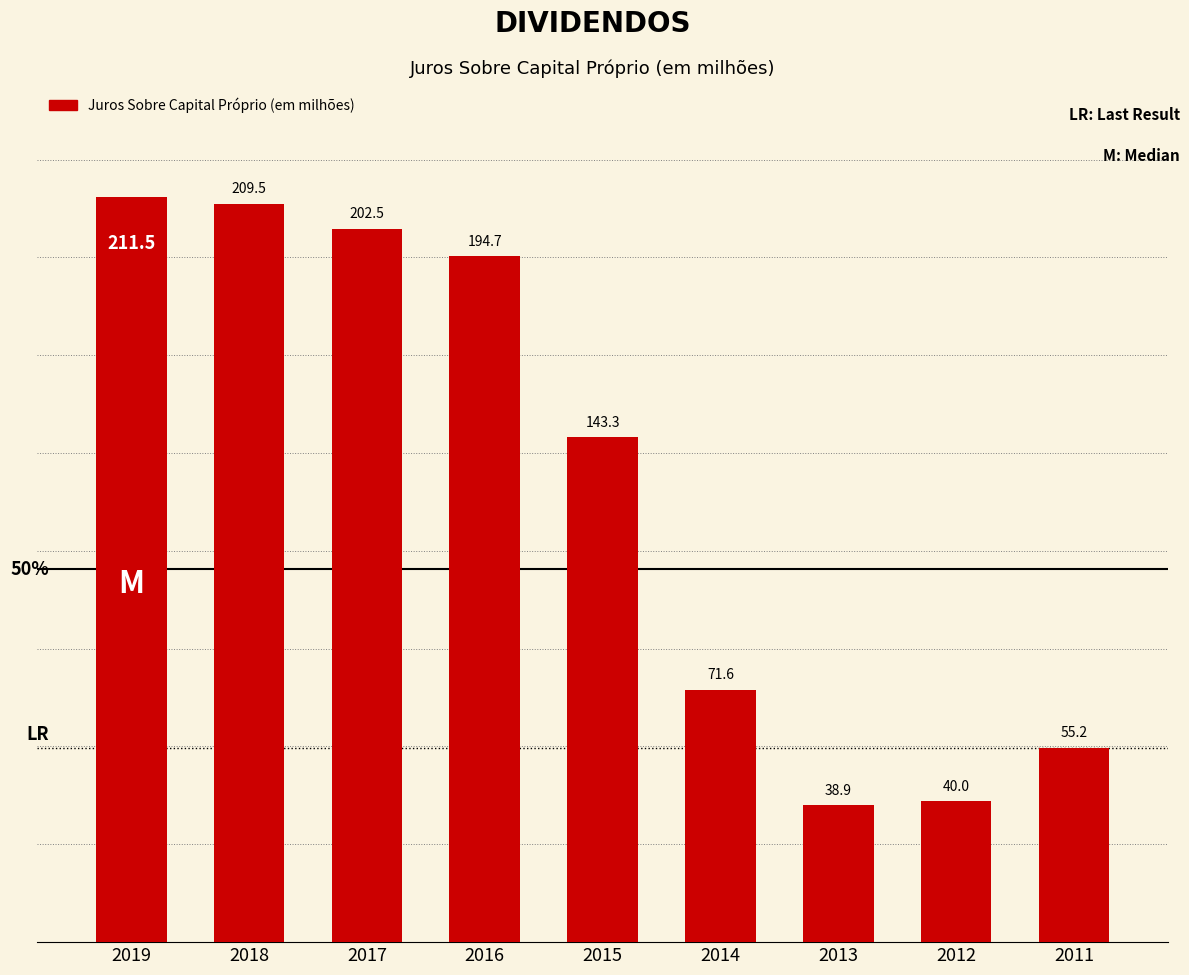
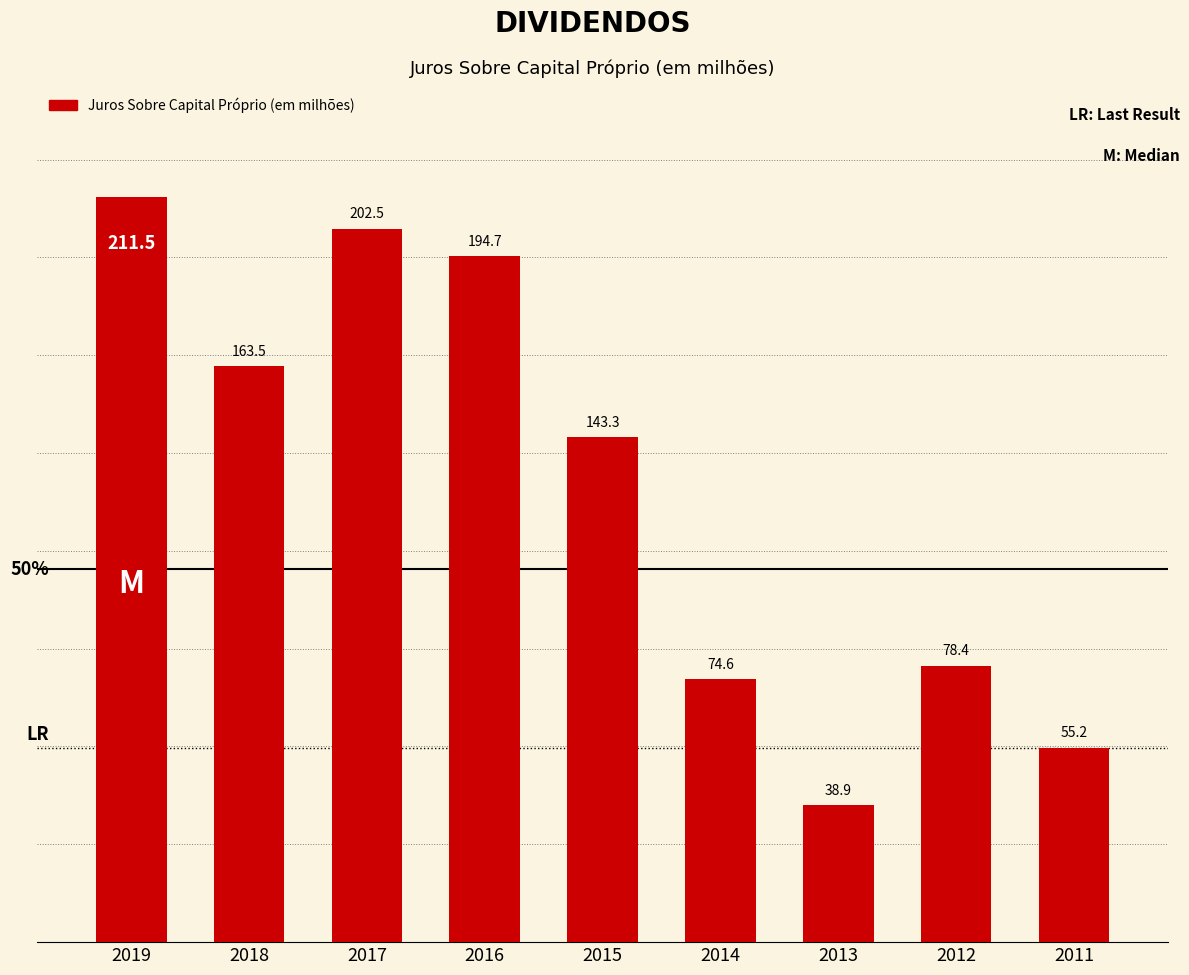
  {
    "2019": 211.5,
-   "2018": 209.5,
+   "2018": 163.5,
    "2017": 202.5,
    "2016": 194.7,
    "2015": 143.3,
-   "2014": 71.6,
+   "2014": 74.6,
    "2013": 38.9,
-   "2012": 40.0,
+   "2012": 78.4,
    "2011": 55.2
  }
